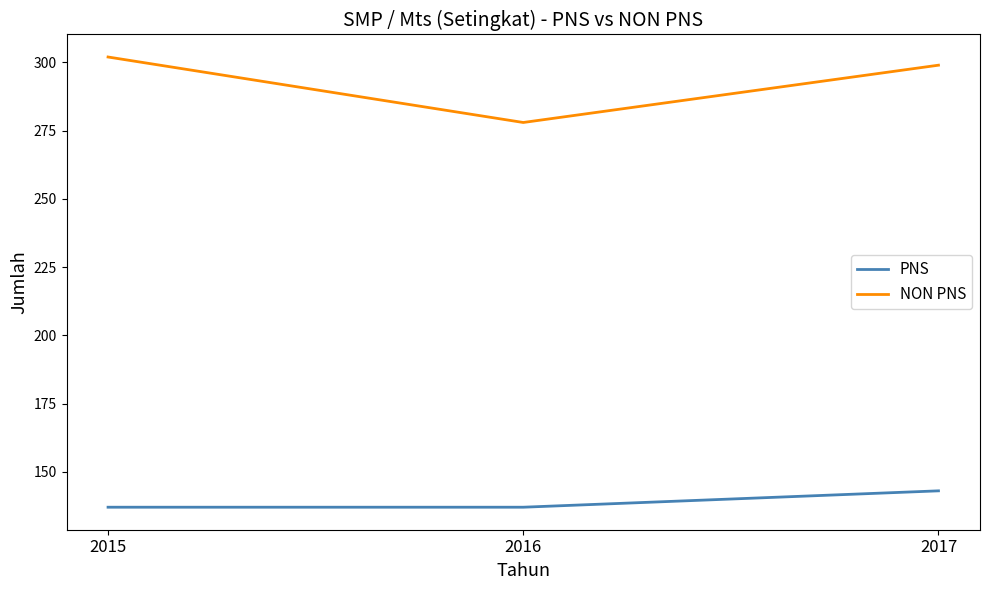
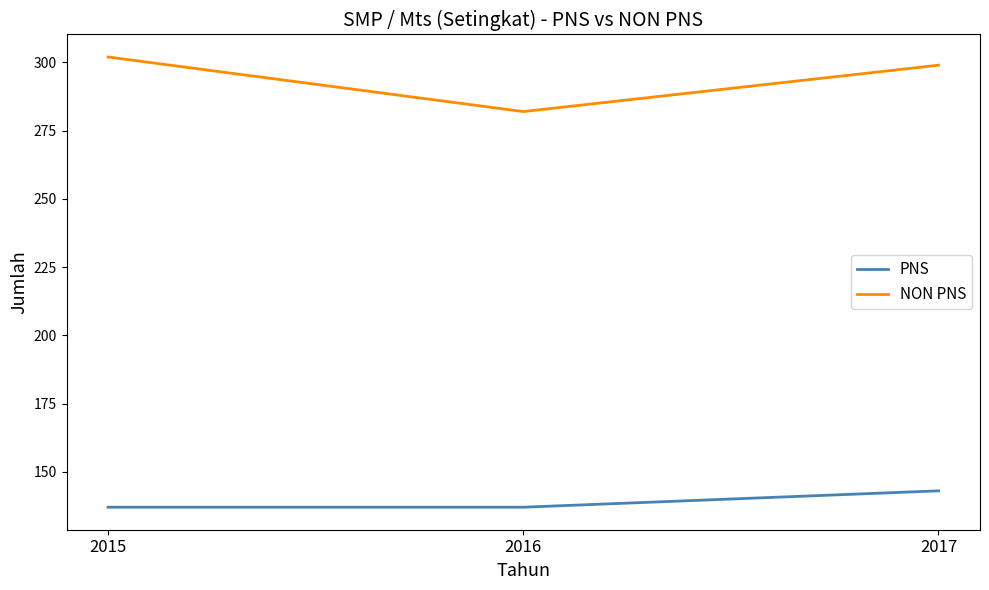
  {
    "PNS": {
      "2015": 137,
      "2016": 137,
      "2017": 143
    },
    "NON PNS": {
      "2015": 302,
-     "2016": 278,
+     "2016": 282,
      "2017": 299
    }
  }
